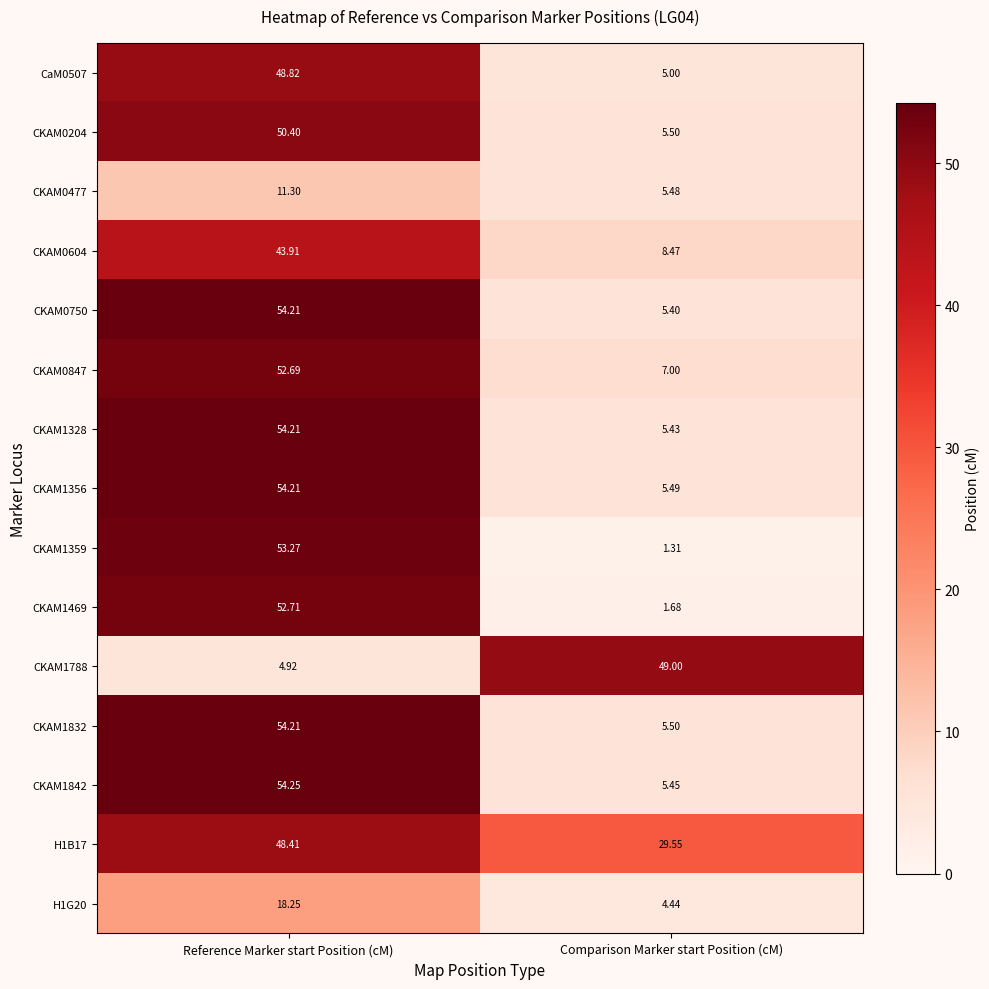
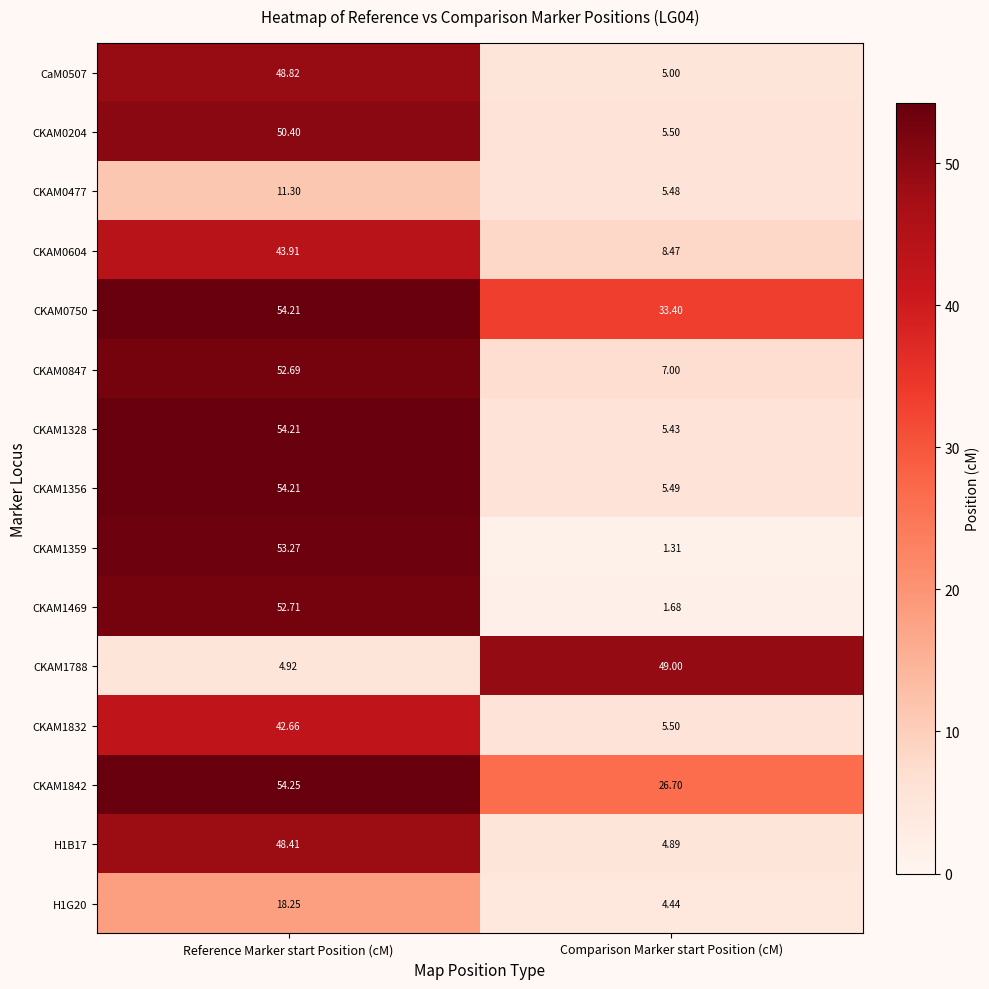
  {
    "CaM0507": {
      "Reference Marker start Position (cM)": 48.82,
      "Comparison Marker start Position (cM)": 5.00
    },
    "CKAM0204": {
      "Reference Marker start Position (cM)": 50.40,
      "Comparison Marker start Position (cM)": 5.50
    },
    "CKAM0477": {
      "Reference Marker start Position (cM)": 11.30,
      "Comparison Marker start Position (cM)": 5.48
    },
    "CKAM0604": {
      "Reference Marker start Position (cM)": 43.91,
      "Comparison Marker start Position (cM)": 8.47
    },
    "CKAM0750": {
      "Reference Marker start Position (cM)": 54.21,
-     "Comparison Marker start Position (cM)": 5.40
+     "Comparison Marker start Position (cM)": 33.40
    },
    "CKAM0847": {
      "Reference Marker start Position (cM)": 52.69,
      "Comparison Marker start Position (cM)": 7.00
    },
    "CKAM1328": {
      "Reference Marker start Position (cM)": 54.21,
      "Comparison Marker start Position (cM)": 5.43
    },
    "CKAM1356": {
      "Reference Marker start Position (cM)": 54.21,
      "Comparison Marker start Position (cM)": 5.49
    },
    "CKAM1359": {
      "Reference Marker start Position (cM)": 53.27,
      "Comparison Marker start Position (cM)": 1.31
    },
    "CKAM1469": {
      "Reference Marker start Position (cM)": 52.71,
      "Comparison Marker start Position (cM)": 1.68
    },
    "CKAM1788": {
      "Reference Marker start Position (cM)": 4.92,
      "Comparison Marker start Position (cM)": 49.00
    },
    "CKAM1832": {
-     "Reference Marker start Position (cM)": 54.21,
+     "Reference Marker start Position (cM)": 42.66,
      "Comparison Marker start Position (cM)": 5.50
    },
    "CKAM1842": {
      "Reference Marker start Position (cM)": 54.25,
-     "Comparison Marker start Position (cM)": 5.45
+     "Comparison Marker start Position (cM)": 26.70
    },
    "H1B17": {
      "Reference Marker start Position (cM)": 48.41,
-     "Comparison Marker start Position (cM)": 29.55
+     "Comparison Marker start Position (cM)": 4.89
    },
    "H1G20": {
      "Reference Marker start Position (cM)": 18.25,
      "Comparison Marker start Position (cM)": 4.44
    }
  }
